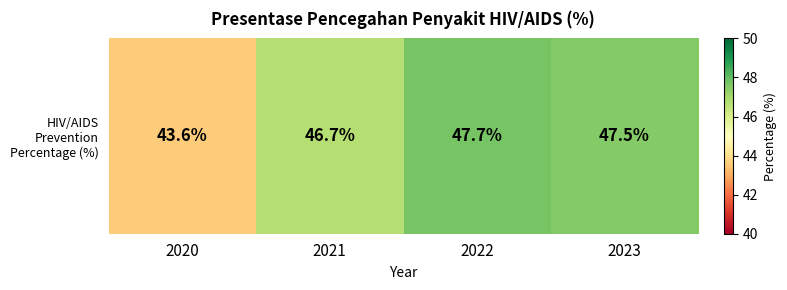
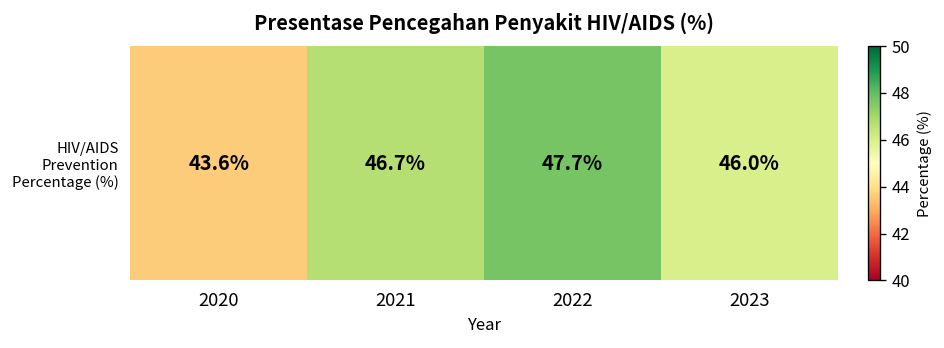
  {
    "HIV/AIDS Prevention Percentage (%)": {
      "2020": "43.6%",
      "2021": "46.7%",
      "2022": "47.7%",
-     "2023": "47.5%"
+     "2023": "46.0%"
    }
  }
